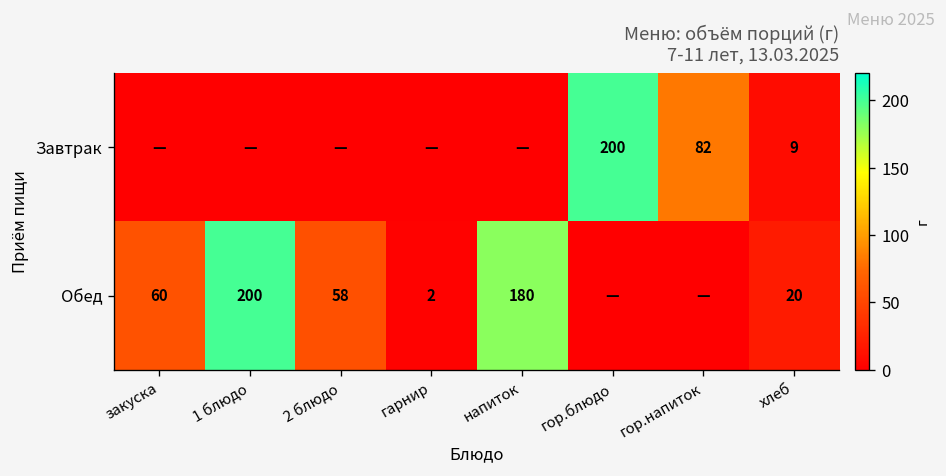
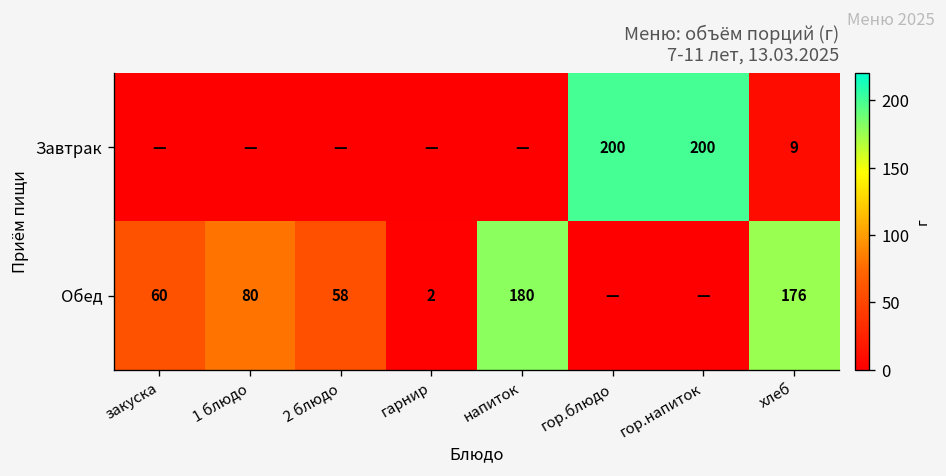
  {
    "Завтрак": {
      "гор.блюдо": 200,
-     "гор.напиток": 82,
+     "гор.напиток": 200,
      "хлеб": 9
    },
    "Обед": {
      "закуска": 60,
-     "1 блюдо": 200,
+     "1 блюдо": 80,
      "2 блюдо": 58,
      "гарнир": 2,
      "напиток": 180,
-     "хлеб": 20
+     "хлеб": 176
    }
  }
